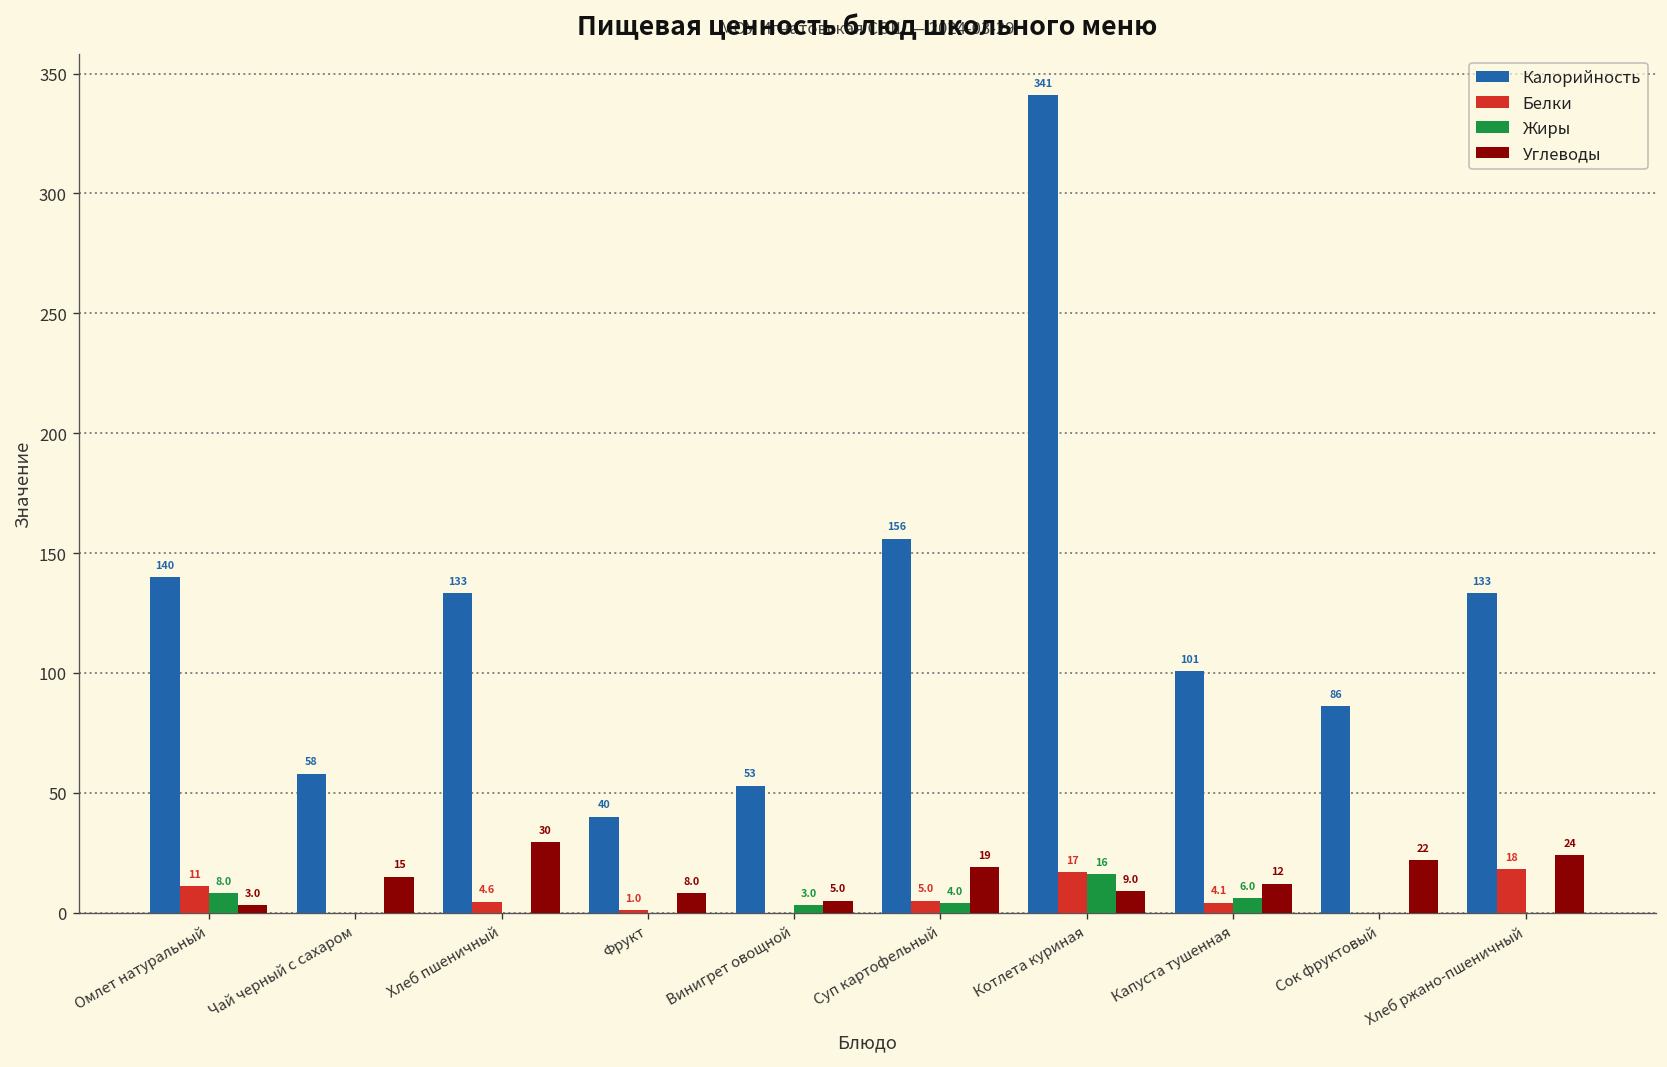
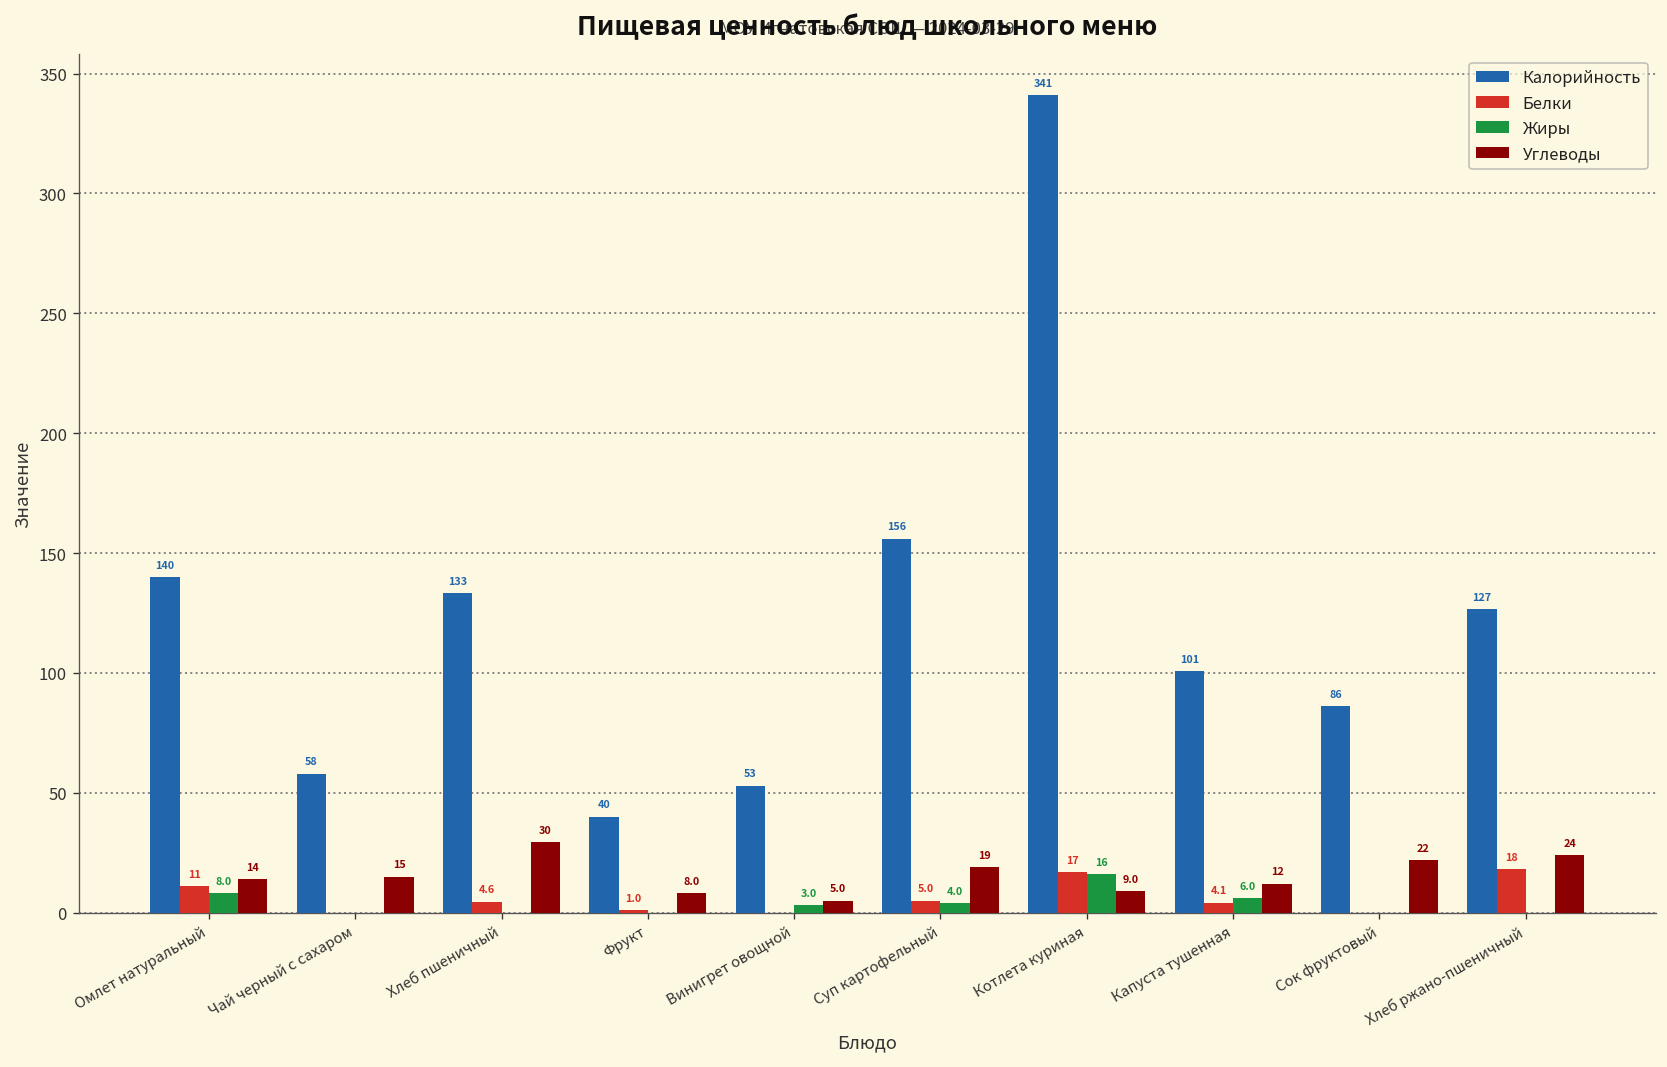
  {
    "Калорийность": {
      "Омлет натуральный": 140,
      "Чай черный с сахаром": 58,
      "Хлеб пшеничный": 133,
      "Фрукт": 40,
      "Винигрет овощной": 53,
      "Суп картофельный": 156,
      "Котлета куриная": 341,
      "Капуста тушенная": 101,
      "Сок фруктовый": 86,
-     "Хлеб ржано-пшеничный": 133
+     "Хлеб ржано-пшеничный": 127
    },
    "Белки": {
      "Омлет натуральный": 11,
      "Хлеб пшеничный": 4.6,
      "Фрукт": 1.0,
      "Суп картофельный": 5.0,
      "Котлета куриная": 17,
      "Капуста тушенная": 4.1,
      "Хлеб ржано-пшеничный": 18
    },
    "Жиры": {
      "Омлет натуральный": 8.0,
      "Винигрет овощной": 3.0,
      "Суп картофельный": 4.0,
      "Котлета куриная": 16,
      "Капуста тушенная": 6.0
    },
    "Углеводы": {
-     "Омлет натуральный": 3.0,
+     "Омлет натуральный": 14,
      "Чай черный с сахаром": 15,
      "Хлеб пшеничный": 30,
      "Фрукт": 8.0,
      "Винигрет овощной": 5.0,
      "Суп картофельный": 19,
      "Котлета куриная": 9.0,
      "Капуста тушенная": 12,
      "Сок фруктовый": 22,
      "Хлеб ржано-пшеничный": 24
    }
  }
